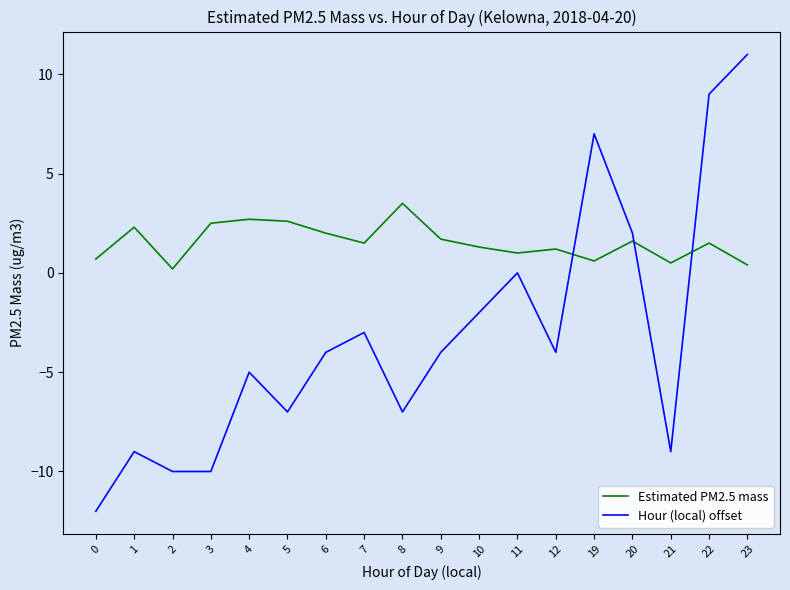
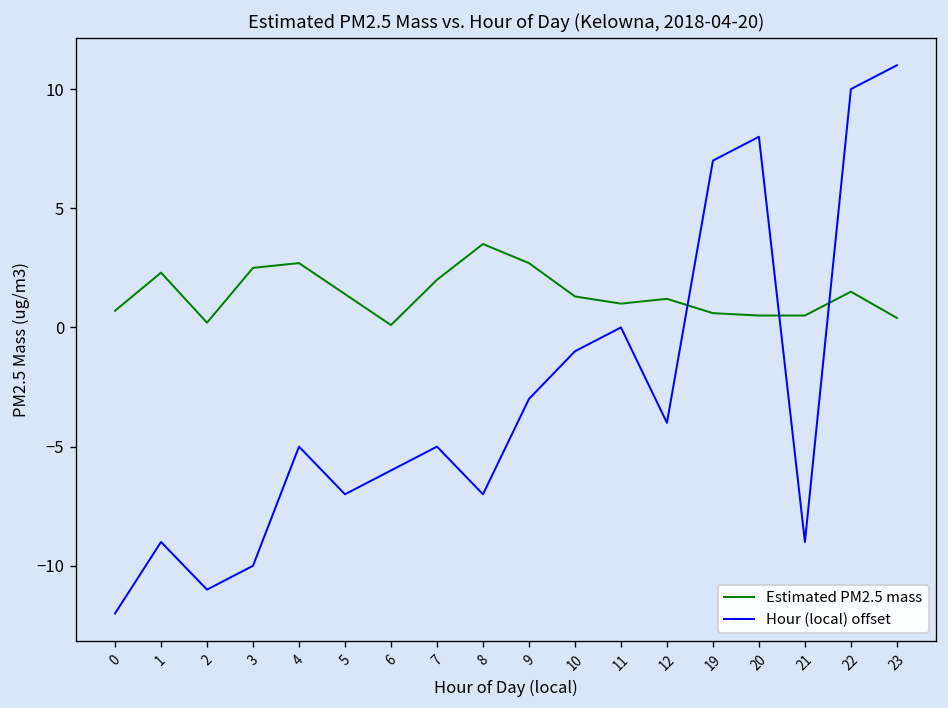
  {
    "Estimated PM2.5 mass": {
      "0": 0.7,
      "1": 2.3,
      "2": 0.2,
      "3": 2.5,
      "4": 2.7,
-     "5": 2.6,
-     "6": 2.0,
-     "7": 1.5,
+     "5": 1.4,
+     "6": 0.1,
+     "7": 2.0,
      "8": 3.5,
-     "9": 1.7,
+     "9": 2.7,
      "10": 1.3,
      "11": 1.0,
      "12": 1.2,
      "19": 0.6,
-     "20": 1.6,
+     "20": 0.5,
      "21": 0.5,
      "22": 1.5,
      "23": 0.4
    },
    "Hour (local) offset": {
      "0": -12.0,
      "1": -9.0,
-     "2": -10.0,
+     "2": -11.0,
      "3": -10.0,
      "4": -5.0,
      "5": -7.0,
-     "6": -4.0,
-     "7": -3.0,
+     "6": -6.0,
+     "7": -5.0,
      "8": -7.0,
-     "9": -4.0,
-     "10": -2.0,
+     "9": -3.0,
+     "10": -1.0,
      "11": 0.0,
      "12": -4.0,
      "19": 7.0,
-     "20": 2.0,
+     "20": 8.0,
      "21": -9.0,
-     "22": 9.0,
+     "22": 10.0,
      "23": 11.0
    }
  }
